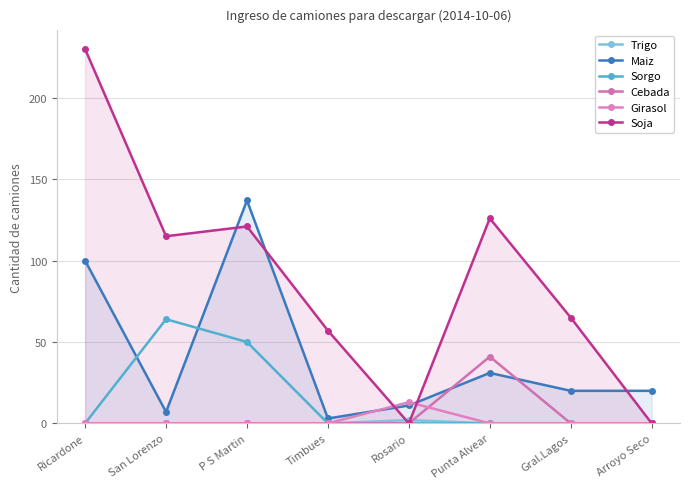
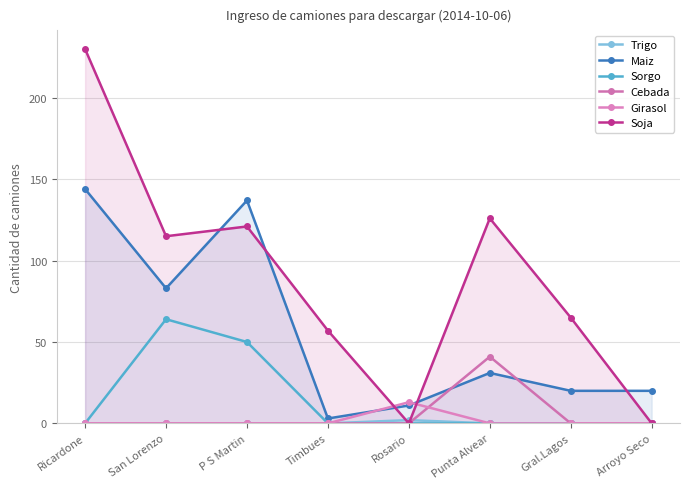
  {
    "Maiz": {
-     "Ricardone": 100,
-     "San Lorenzo": 7,
+     "Ricardone": 144,
+     "San Lorenzo": 83,
      "P S Martin": 137,
      "Timbues": 3,
      "Rosario": 11,
      "Punta Alvear": 31,
      "Gral.Lagos": 20,
      "Arroyo Seco": 20
    },
    "Soja": {
      "Ricardone": 230,
      "San Lorenzo": 115,
      "P S Martin": 121,
      "Timbues": 57,
      "Punta Alvear": 126,
      "Gral.Lagos": 65
    }
  }
